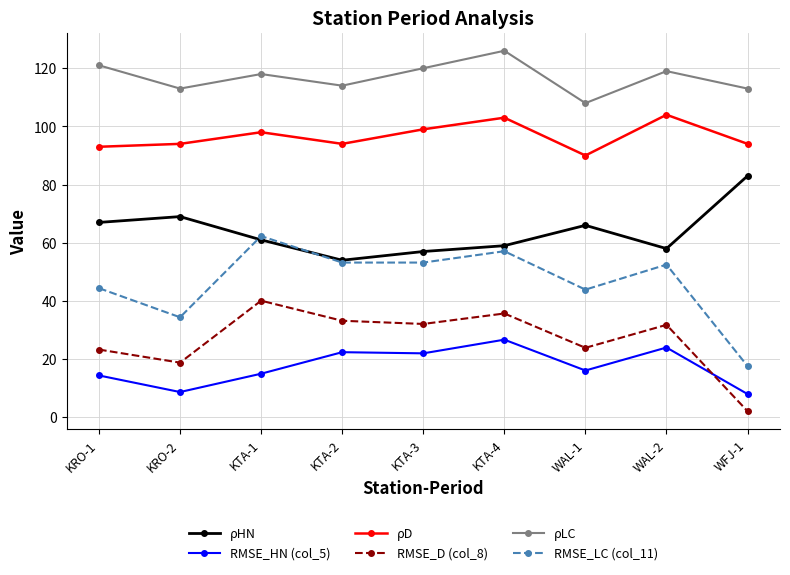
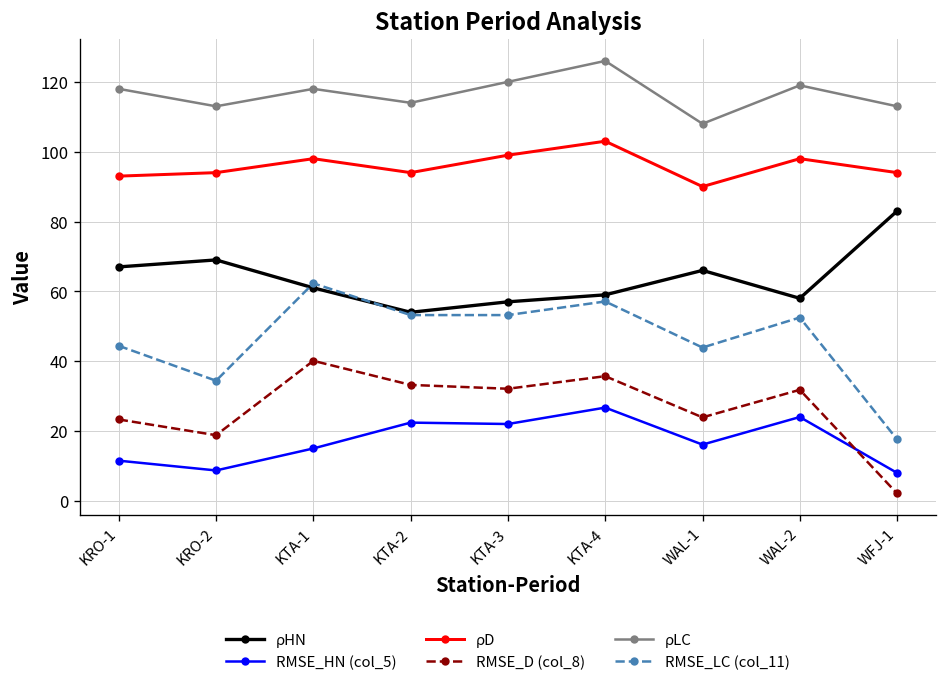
  {
    "ρHN": {
      "KRO-1": 67,
      "KRO-2": 69,
      "KTA-1": 61,
      "KTA-3": 57,
      "KTA-4": 59,
      "WAL-1": 66,
      "WAL-2": 58,
      "WFJ-1": 83
    },
    "RMSE_HN (col_5)": {
-     "KRO-1": 14,
+     "KRO-1": 12,
      "KRO-2": 9,
      "KTA-1": 15,
      "KTA-2": 22,
      "KTA-3": 22,
      "KTA-4": 27,
      "WAL-1": 16,
      "WAL-2": 24,
      "WFJ-1": 8
    },
    "ρD": {
      "KRO-1": 93,
      "KRO-2": 94,
      "KTA-1": 98,
      "KTA-2": 94,
      "KTA-3": 99,
      "KTA-4": 103,
      "WAL-1": 90,
-     "WAL-2": 104,
+     "WAL-2": 98,
      "WFJ-1": 94
    },
    "RMSE_D (col_8)": {
      "KRO-1": 23,
      "KRO-2": 19,
      "KTA-1": 40,
      "KTA-2": 33,
      "KTA-3": 32,
      "KTA-4": 36,
      "WAL-1": 24,
      "WAL-2": 32,
      "WFJ-1": 2
    },
    "ρLC": {
-     "KRO-1": 121,
+     "KRO-1": 118,
      "KRO-2": 113,
      "KTA-1": 118,
      "KTA-2": 114,
      "KTA-3": 120,
      "KTA-4": 126,
      "WAL-1": 108,
      "WAL-2": 119,
      "WFJ-1": 113
    },
    "RMSE_LC (col_11)": {
      "KRO-1": 44,
      "KRO-2": 34,
      "KTA-1": 62,
      "KTA-3": 53,
      "KTA-4": 57,
      "WAL-1": 44,
      "WAL-2": 53,
      "WFJ-1": 18
    }
  }
